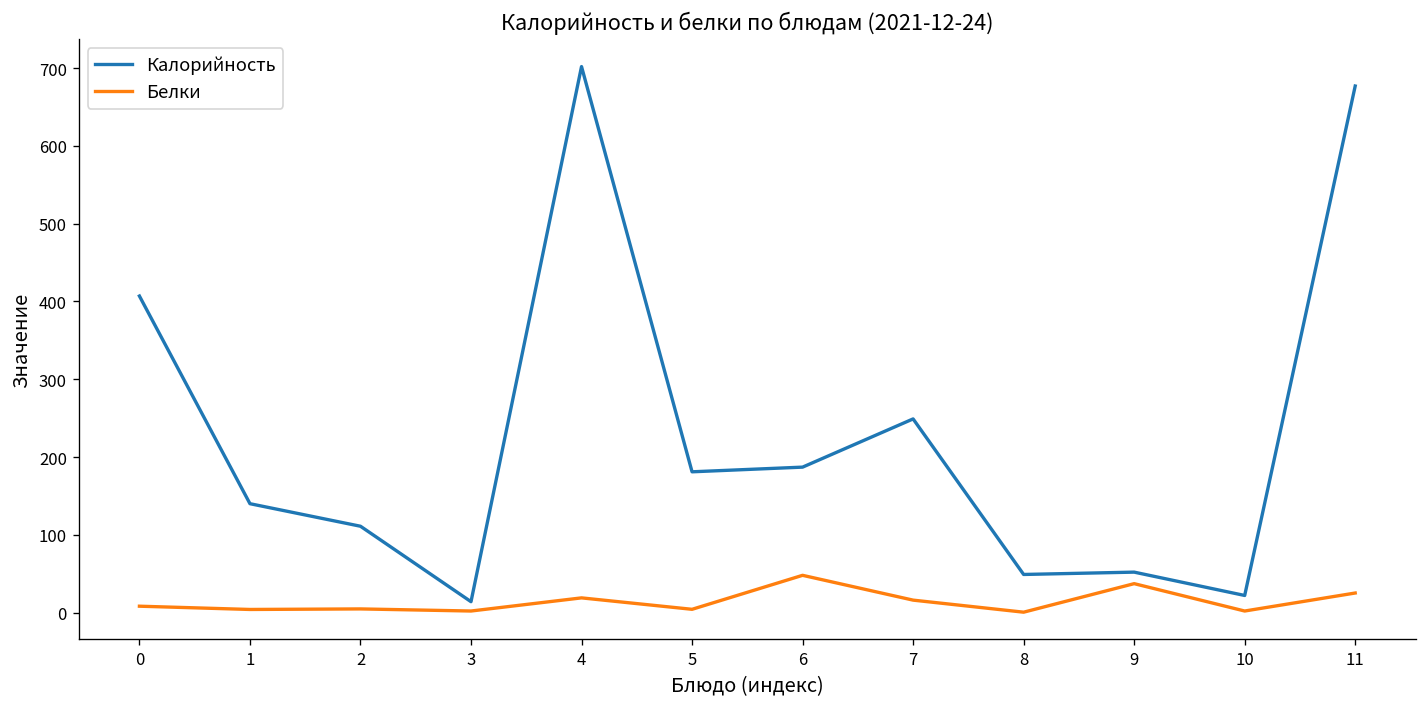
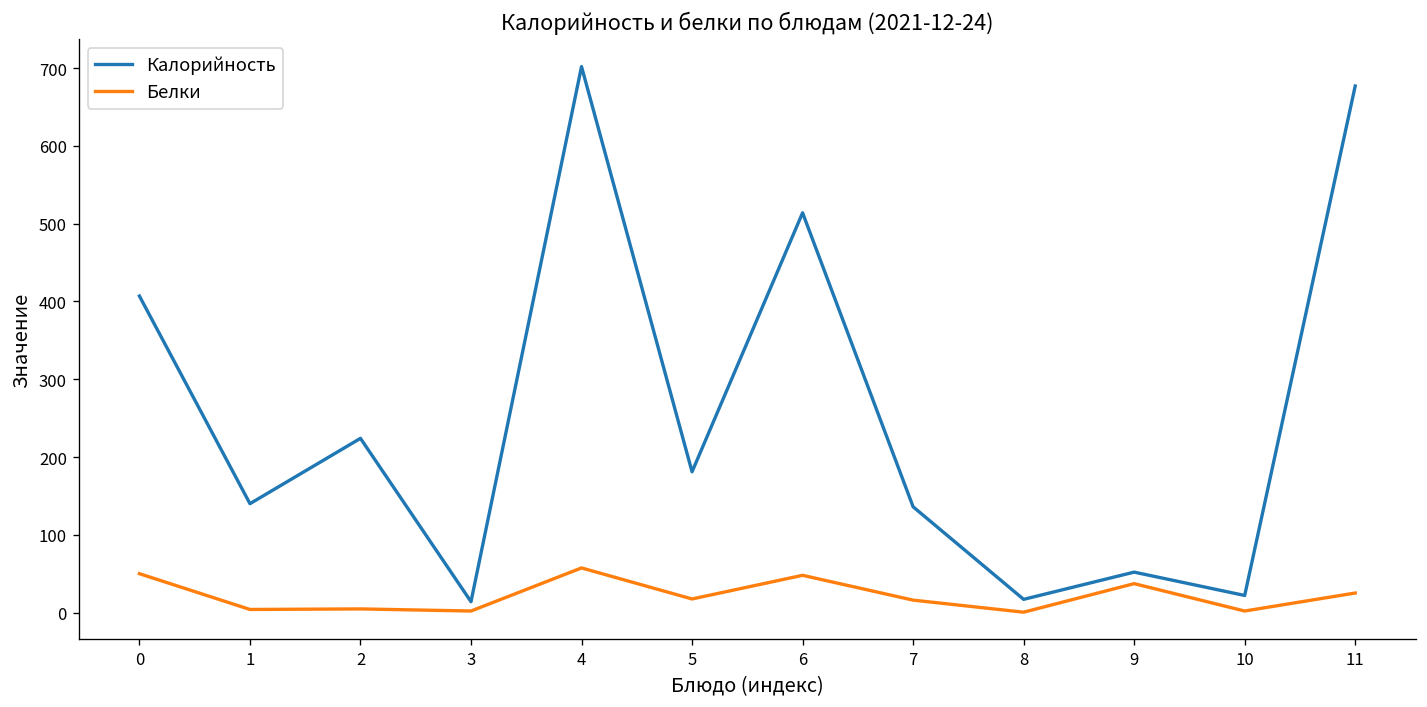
  {
    "Калорийность": {
      "0": 410,
      "1": 140,
-     "2": 110,
+     "2": 220,
      "3": 10,
      "4": 700,
      "5": 180,
-     "6": 190,
-     "7": 250,
-     "8": 50,
+     "6": 510,
+     "7": 140,
+     "8": 20,
      "9": 50,
      "10": 20,
      "11": 680
    },
    "Белки": {
-     "0": 10,
+     "0": 50,
      "1": 0,
      "2": 0,
      "3": 0,
-     "4": 20,
-     "5": 0,
+     "4": 60,
+     "5": 20,
      "6": 50,
      "7": 20,
      "8": 0,
      "9": 40,
      "10": 0,
      "11": 30
    }
  }
